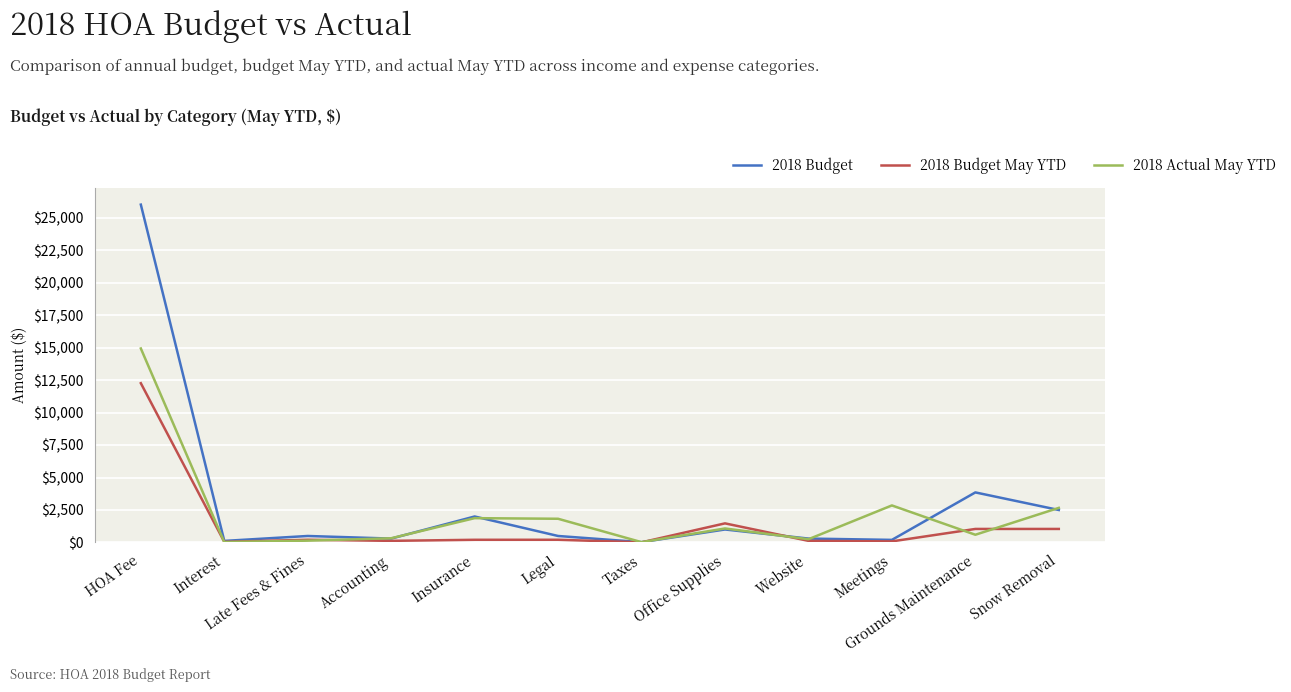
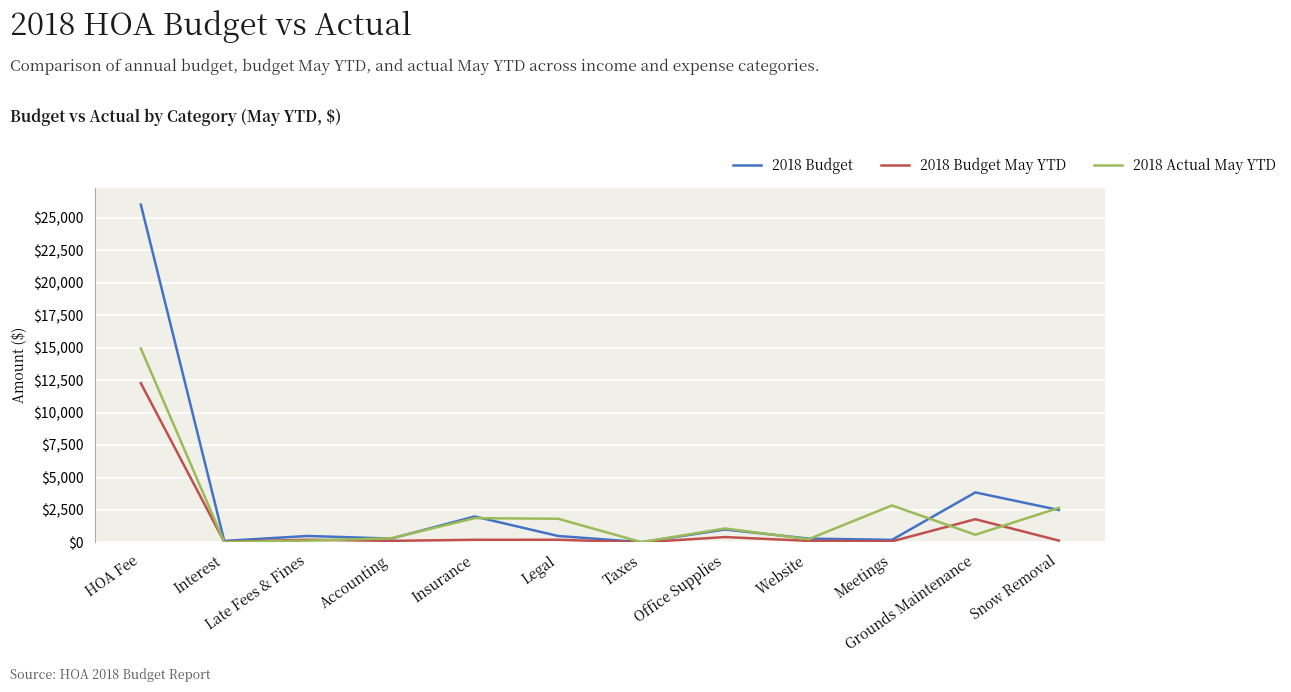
  {
    "2018 Budget": {
      "HOA Fee": "$26,000",
      "Late Fees & Fines": "$500",
      "Legal": "$500",
      "Grounds Maintenance": "$3,900"
    },
    "2018 Budget May YTD": {
      "HOA Fee": "$12,300",
      "Insurance": "$200",
      "Legal": "$200",
-     "Office Supplies": "$1,500",
-     "Grounds Maintenance": "$1,000",
-     "Snow Removal": "$1,000"
+     "Office Supplies": "$400",
+     "Grounds Maintenance": "$1,800",
+     "Snow Removal": "$100"
    },
    "2018 Actual May YTD": {
      "HOA Fee": "$14,900",
      "Legal": "$1,800",
      "Meetings": "$2,900",
      "Grounds Maintenance": "$600"
    }
  }
